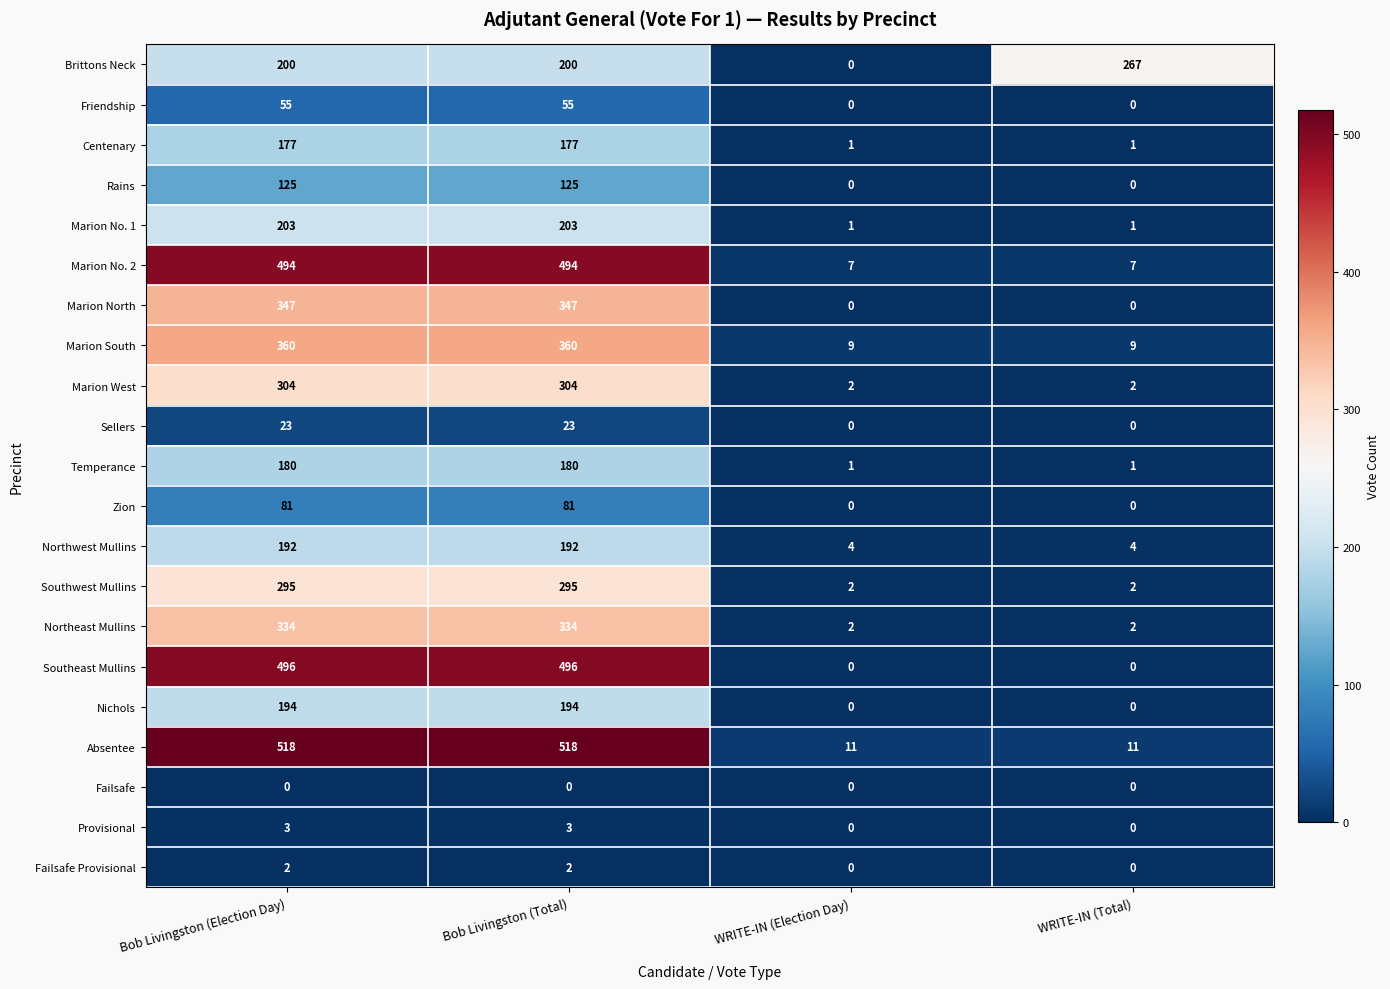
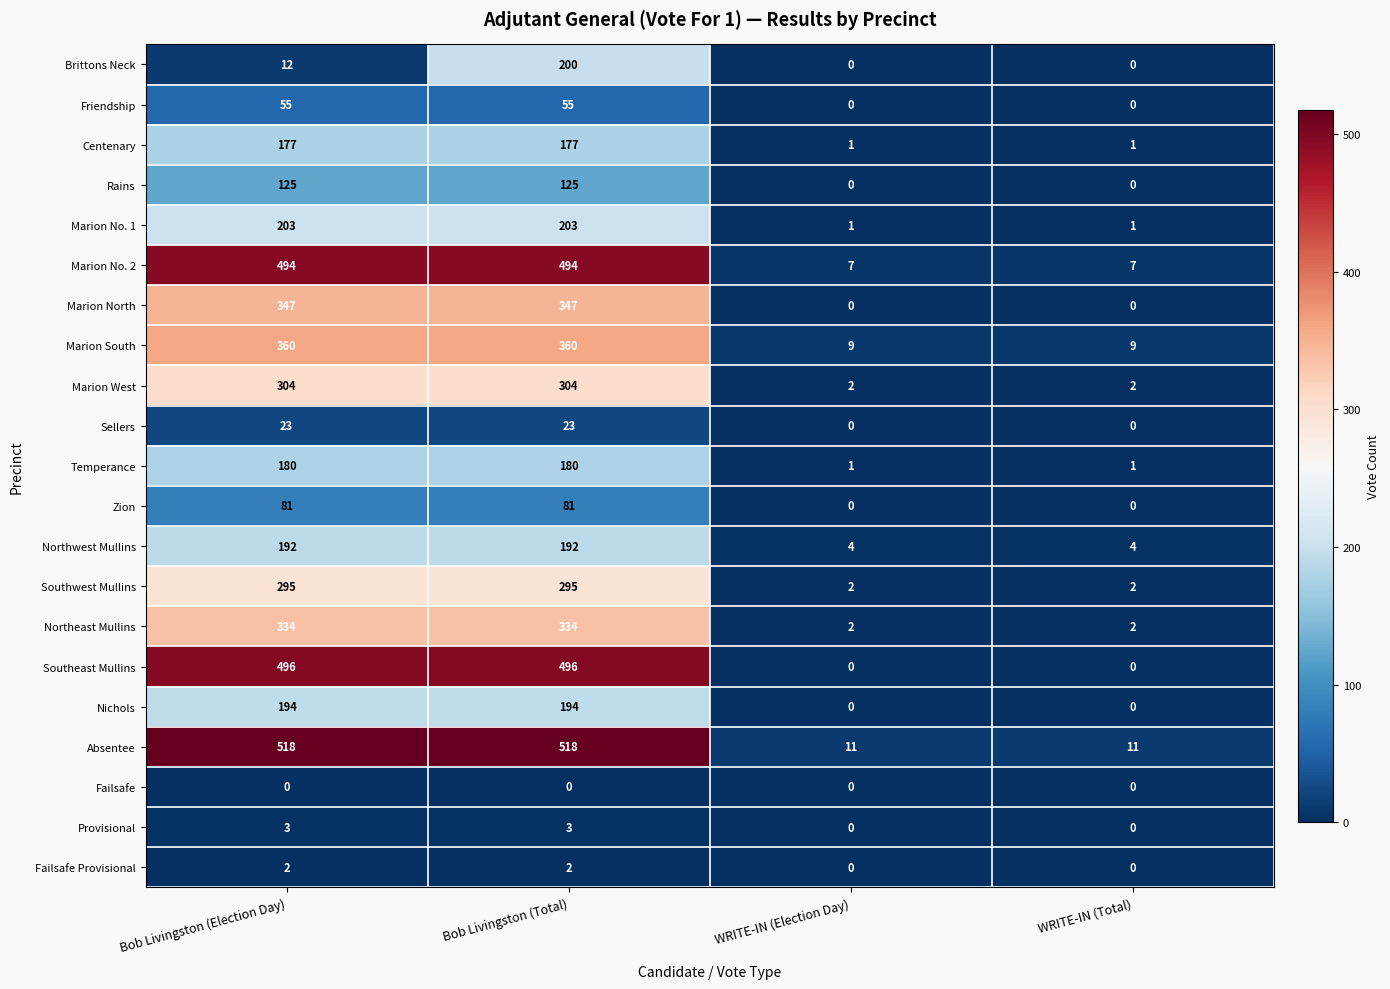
  {
    "Brittons Neck": {
-     "Bob Livingston (Election Day)": 200,
+     "Bob Livingston (Election Day)": 12,
      "Bob Livingston (Total)": 200,
      "WRITE-IN (Election Day)": 0,
-     "WRITE-IN (Total)": 267
+     "WRITE-IN (Total)": 0
    },
    "Friendship": {
      "Bob Livingston (Election Day)": 55,
      "Bob Livingston (Total)": 55,
      "WRITE-IN (Election Day)": 0,
      "WRITE-IN (Total)": 0
    },
    "Centenary": {
      "Bob Livingston (Election Day)": 177,
      "Bob Livingston (Total)": 177,
      "WRITE-IN (Election Day)": 1,
      "WRITE-IN (Total)": 1
    },
    "Rains": {
      "Bob Livingston (Election Day)": 125,
      "Bob Livingston (Total)": 125,
      "WRITE-IN (Election Day)": 0,
      "WRITE-IN (Total)": 0
    },
    "Marion No. 1": {
      "Bob Livingston (Election Day)": 203,
      "Bob Livingston (Total)": 203,
      "WRITE-IN (Election Day)": 1,
      "WRITE-IN (Total)": 1
    },
    "Marion No. 2": {
      "Bob Livingston (Election Day)": 494,
      "Bob Livingston (Total)": 494,
      "WRITE-IN (Election Day)": 7,
      "WRITE-IN (Total)": 7
    },
    "Marion North": {
      "Bob Livingston (Election Day)": 347,
      "Bob Livingston (Total)": 347,
      "WRITE-IN (Election Day)": 0,
      "WRITE-IN (Total)": 0
    },
    "Marion South": {
      "Bob Livingston (Election Day)": 360,
      "Bob Livingston (Total)": 360,
      "WRITE-IN (Election Day)": 9,
      "WRITE-IN (Total)": 9
    },
    "Marion West": {
      "Bob Livingston (Election Day)": 304,
      "Bob Livingston (Total)": 304,
      "WRITE-IN (Election Day)": 2,
      "WRITE-IN (Total)": 2
    },
    "Sellers": {
      "Bob Livingston (Election Day)": 23,
      "Bob Livingston (Total)": 23,
      "WRITE-IN (Election Day)": 0,
      "WRITE-IN (Total)": 0
    },
    "Temperance": {
      "Bob Livingston (Election Day)": 180,
      "Bob Livingston (Total)": 180,
      "WRITE-IN (Election Day)": 1,
      "WRITE-IN (Total)": 1
    },
    "Zion": {
      "Bob Livingston (Election Day)": 81,
      "Bob Livingston (Total)": 81,
      "WRITE-IN (Election Day)": 0,
      "WRITE-IN (Total)": 0
    },
    "Northwest Mullins": {
      "Bob Livingston (Election Day)": 192,
      "Bob Livingston (Total)": 192,
      "WRITE-IN (Election Day)": 4,
      "WRITE-IN (Total)": 4
    },
    "Southwest Mullins": {
      "Bob Livingston (Election Day)": 295,
      "Bob Livingston (Total)": 295,
      "WRITE-IN (Election Day)": 2,
      "WRITE-IN (Total)": 2
    },
    "Northeast Mullins": {
      "Bob Livingston (Election Day)": 334,
      "Bob Livingston (Total)": 334,
      "WRITE-IN (Election Day)": 2,
      "WRITE-IN (Total)": 2
    },
    "Southeast Mullins": {
      "Bob Livingston (Election Day)": 496,
      "Bob Livingston (Total)": 496,
      "WRITE-IN (Election Day)": 0,
      "WRITE-IN (Total)": 0
    },
    "Nichols": {
      "Bob Livingston (Election Day)": 194,
      "Bob Livingston (Total)": 194,
      "WRITE-IN (Election Day)": 0,
      "WRITE-IN (Total)": 0
    },
    "Absentee": {
      "Bob Livingston (Election Day)": 518,
      "Bob Livingston (Total)": 518,
      "WRITE-IN (Election Day)": 11,
      "WRITE-IN (Total)": 11
    },
    "Failsafe": {
      "Bob Livingston (Election Day)": 0,
      "Bob Livingston (Total)": 0,
      "WRITE-IN (Election Day)": 0,
      "WRITE-IN (Total)": 0
    },
    "Provisional": {
      "Bob Livingston (Election Day)": 3,
      "Bob Livingston (Total)": 3,
      "WRITE-IN (Election Day)": 0,
      "WRITE-IN (Total)": 0
    },
    "Failsafe Provisional": {
      "Bob Livingston (Election Day)": 2,
      "Bob Livingston (Total)": 2,
      "WRITE-IN (Election Day)": 0,
      "WRITE-IN (Total)": 0
    }
  }
